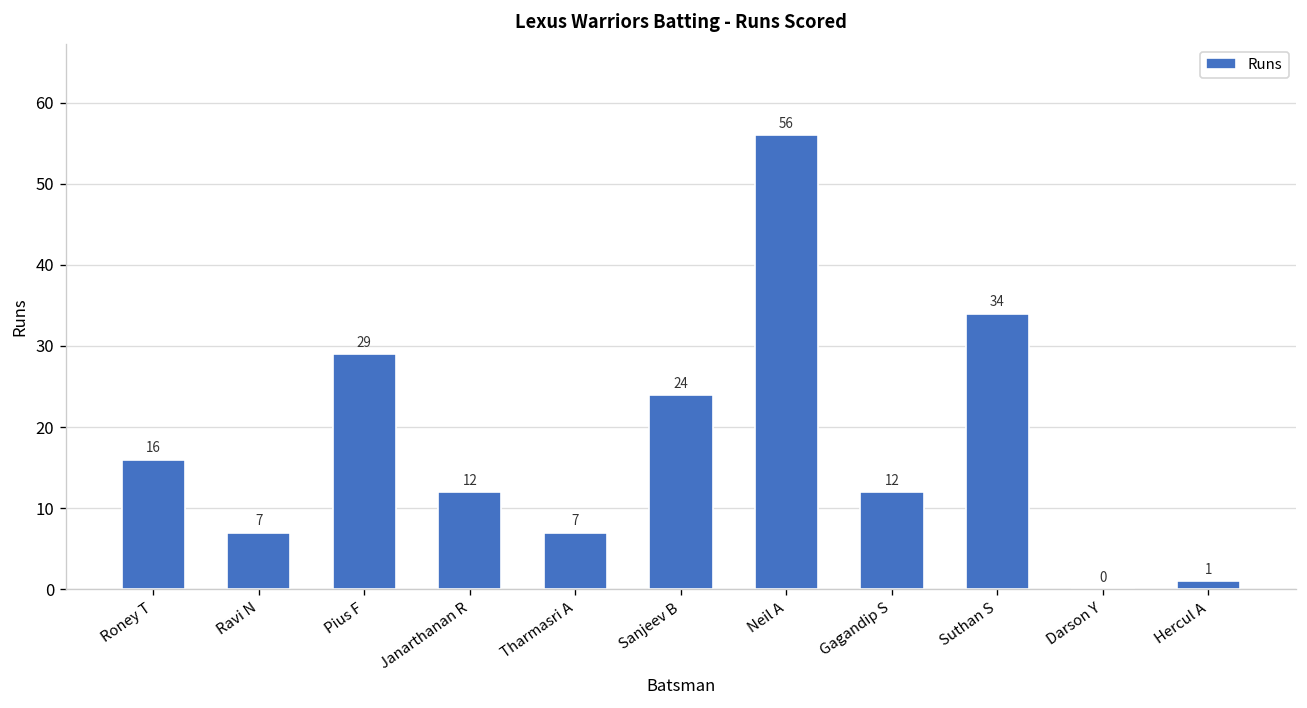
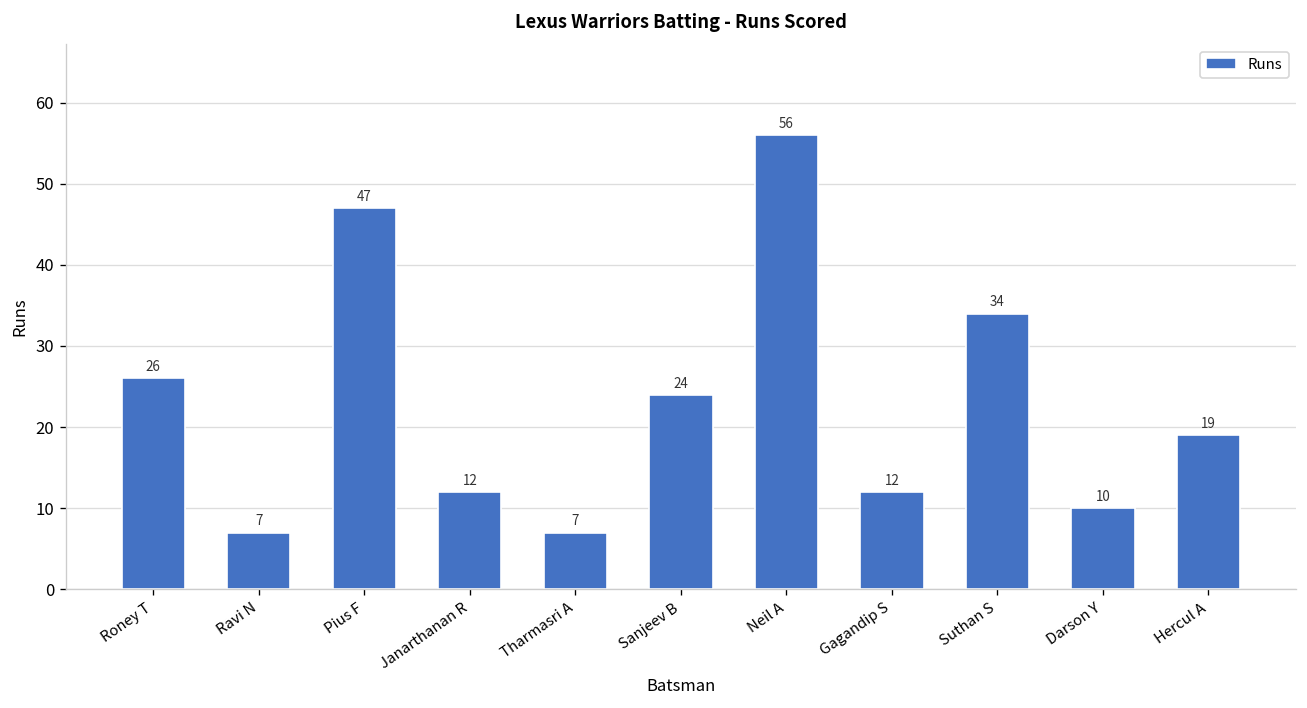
  {
-   "Roney T": 16,
+   "Roney T": 26,
    "Ravi N": 7,
-   "Pius F": 29,
+   "Pius F": 47,
    "Janarthanan R": 12,
    "Tharmasri A": 7,
    "Sanjeev B": 24,
    "Neil A": 56,
    "Gagandip S": 12,
    "Suthan S": 34,
-   "Darson Y": 0,
-   "Hercul A": 1
+   "Darson Y": 10,
+   "Hercul A": 19
  }
